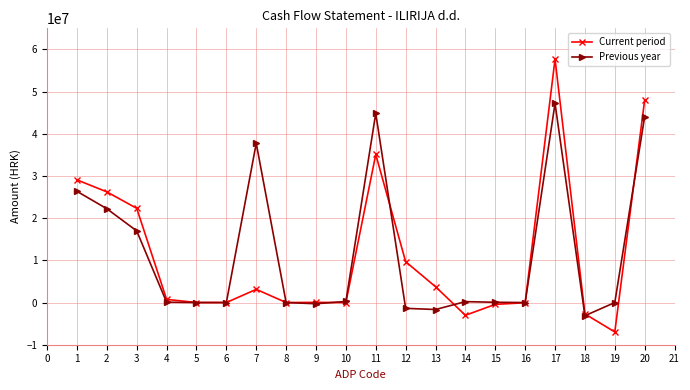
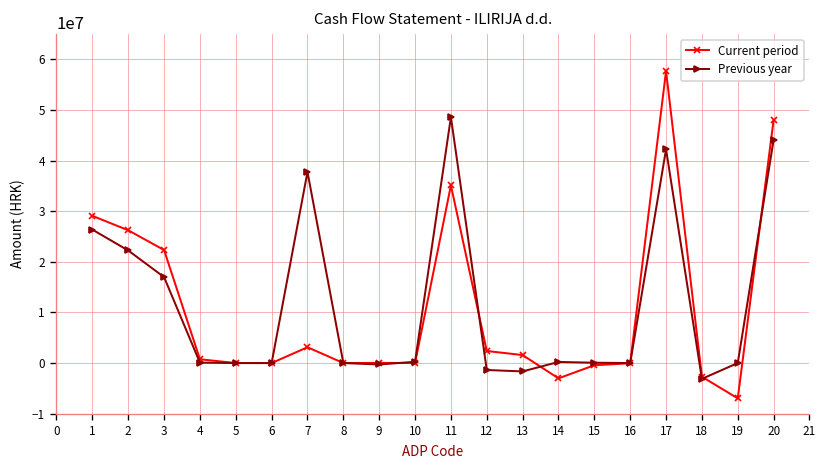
  {
    "Current period": {
      "1": 29000000,
      "2": 26000000,
      "3": 22000000,
      "4": 1000000,
      "7": 3000000,
      "11": 35000000,
-     "12": 10000000,
-     "13": 4000000,
+     "12": 2000000,
+     "13": 2000000,
      "14": -3000000,
      "17": 58000000,
      "19": -7000000,
      "20": 48000000
    },
    "Previous year": {
      "1": 26000000,
      "2": 22000000,
      "3": 17000000,
      "4": 0,
      "7": 38000000,
-     "11": 45000000,
+     "11": 49000000,
      "12": -1000000,
      "13": -2000000,
      "14": 0,
-     "17": 47000000,
+     "17": 42000000,
      "19": 0,
      "20": 44000000
    }
  }
